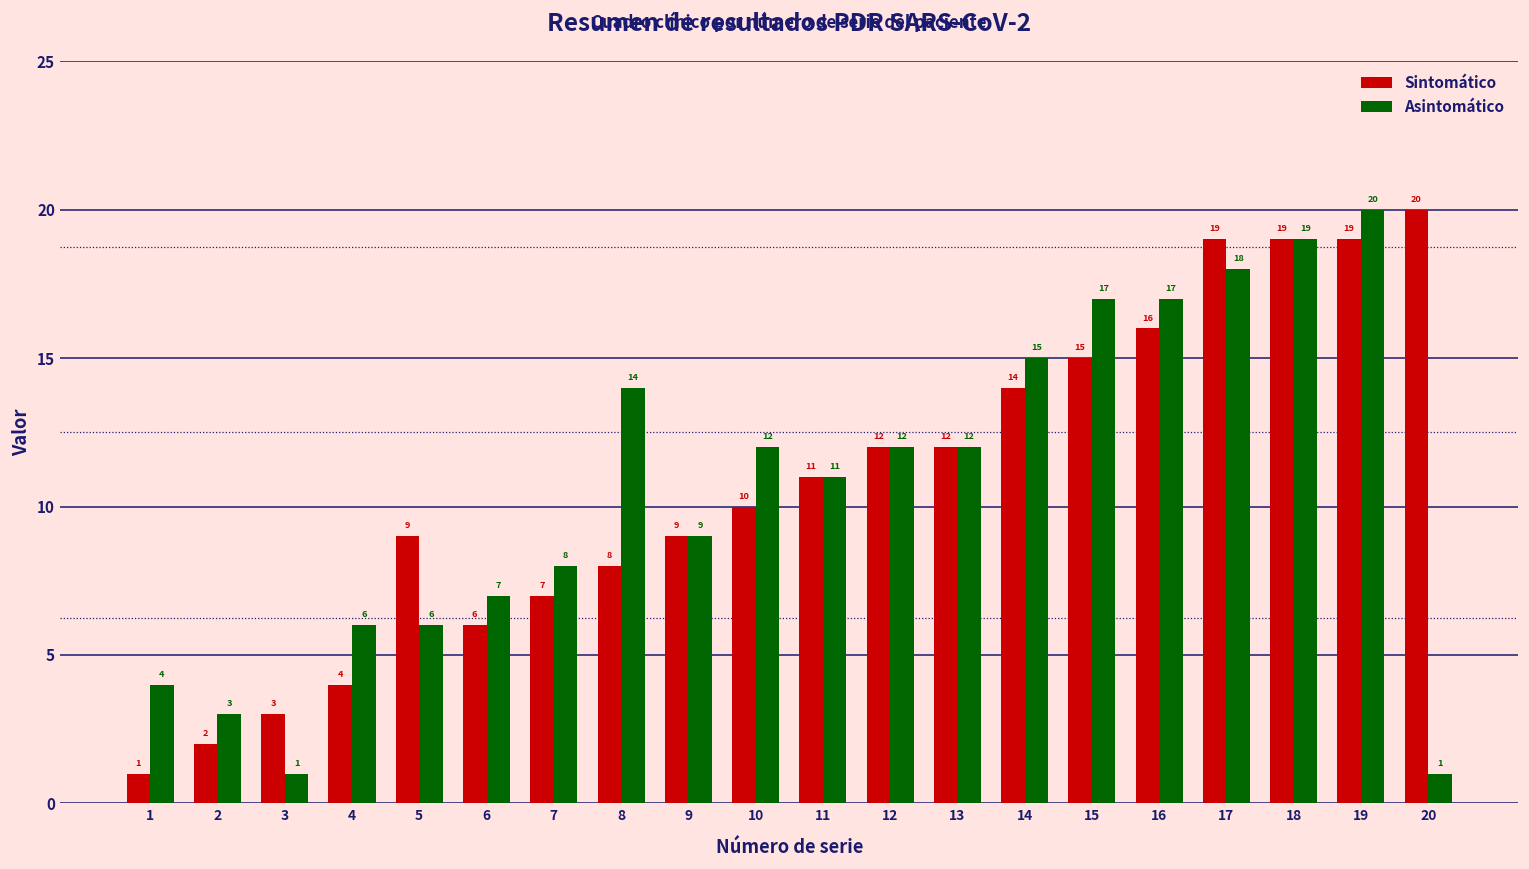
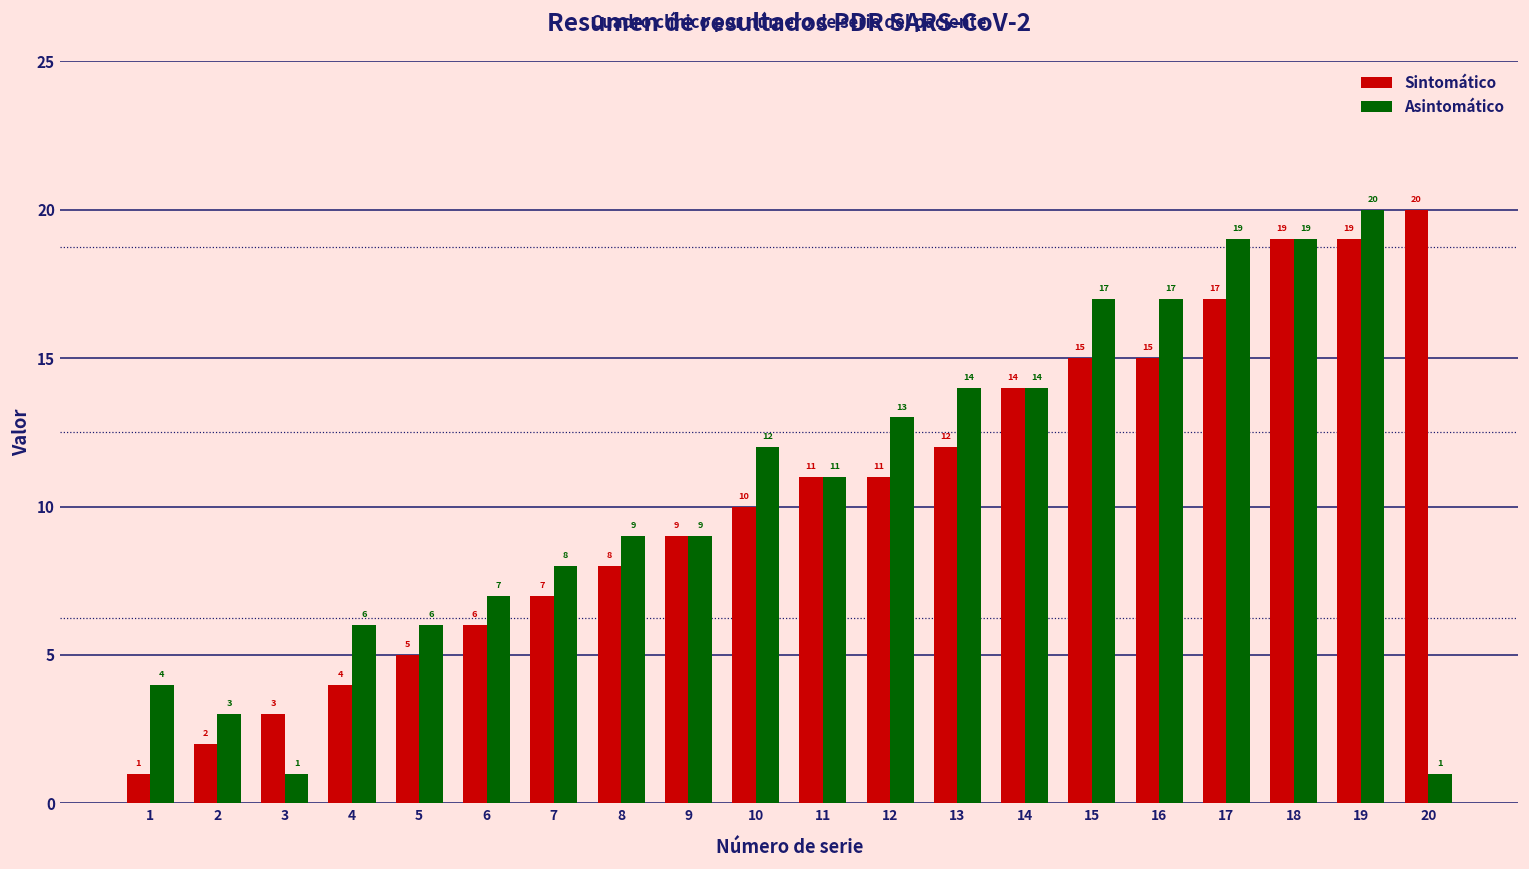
  {
    "Sintomático": {
      "1": 1,
      "2": 2,
      "3": 3,
      "4": 4,
-     "5": 9,
+     "5": 5,
      "6": 6,
      "7": 7,
      "8": 8,
      "9": 9,
      "10": 10,
      "11": 11,
-     "12": 12,
+     "12": 11,
      "13": 12,
      "14": 14,
      "15": 15,
-     "16": 16,
-     "17": 19,
+     "16": 15,
+     "17": 17,
      "18": 19,
      "19": 19,
      "20": 20
    },
    "Asintomático": {
      "1": 4,
      "2": 3,
      "3": 1,
      "4": 6,
      "5": 6,
      "6": 7,
      "7": 8,
-     "8": 14,
+     "8": 9,
      "9": 9,
      "10": 12,
      "11": 11,
-     "12": 12,
-     "13": 12,
-     "14": 15,
+     "12": 13,
+     "13": 14,
+     "14": 14,
      "15": 17,
      "16": 17,
-     "17": 18,
+     "17": 19,
      "18": 19,
      "19": 20,
      "20": 1
    }
  }
